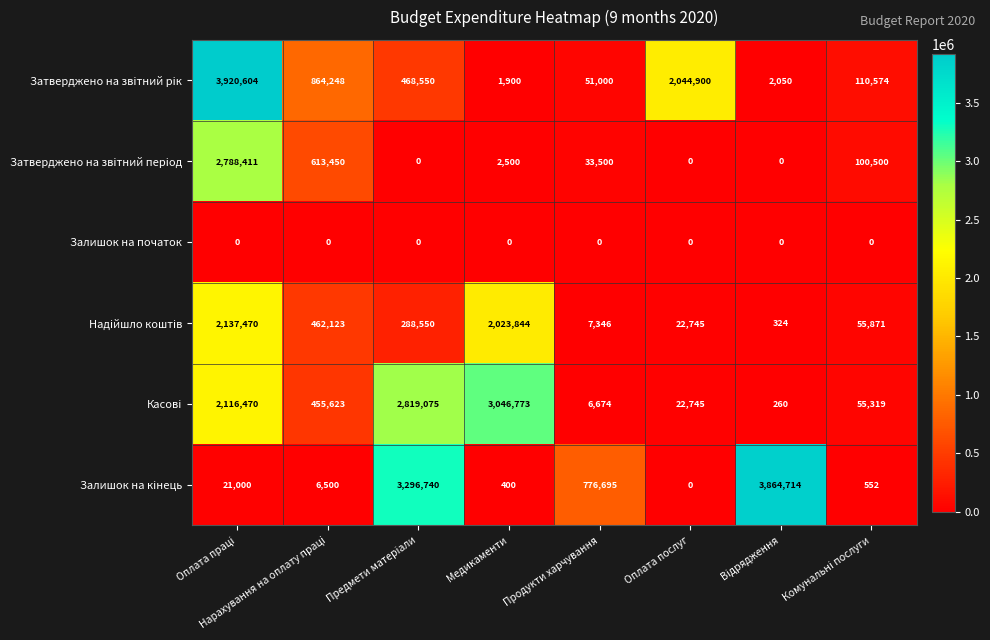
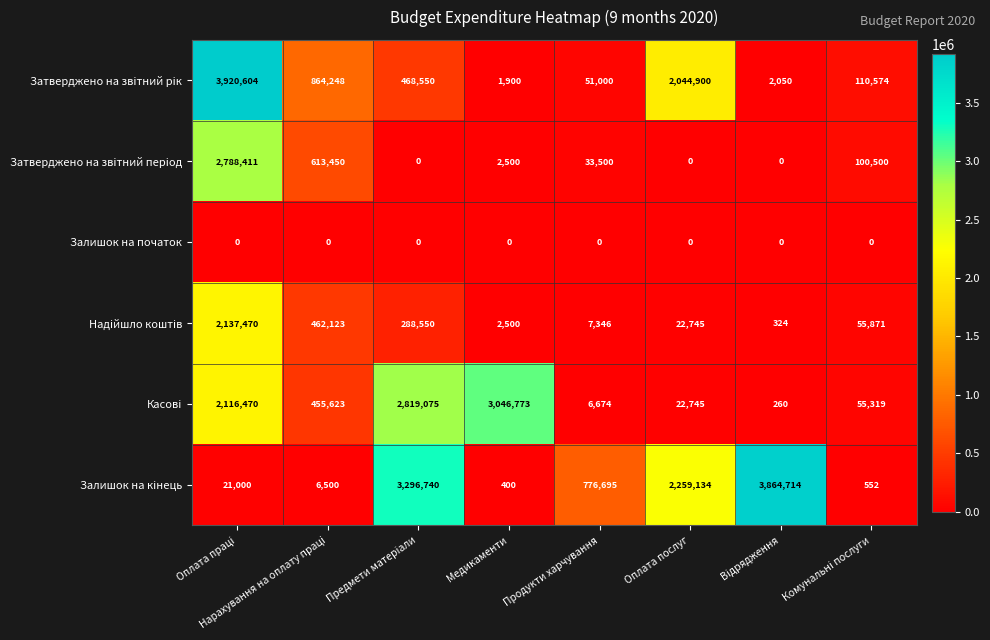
  {
    "Затверджено на звітний рік": {
      "Оплата праці": "3,920,604",
      "Нарахування на оплату праці": "864,248",
      "Предмети матеріали": "468,550",
      "Медикаменти": "1,900",
      "Продукти харчування": "51,000",
      "Оплата послуг": "2,044,900",
      "Відрядження": "2,050",
      "Комунальні послуги": "110,574"
    },
    "Затверджено на звітний період": {
      "Оплата праці": "2,788,411",
      "Нарахування на оплату праці": "613,450",
      "Предмети матеріали": "0",
      "Медикаменти": "2,500",
      "Продукти харчування": "33,500",
      "Оплата послуг": "0",
      "Відрядження": "0",
      "Комунальні послуги": "100,500"
    },
    "Залишок на початок": {
      "Оплата праці": "0",
      "Нарахування на оплату праці": "0",
      "Предмети матеріали": "0",
      "Медикаменти": "0",
      "Продукти харчування": "0",
      "Оплата послуг": "0",
      "Відрядження": "0",
      "Комунальні послуги": "0"
    },
    "Надійшло коштів": {
      "Оплата праці": "2,137,470",
      "Нарахування на оплату праці": "462,123",
      "Предмети матеріали": "288,550",
-     "Медикаменти": "2,023,844",
+     "Медикаменти": "2,500",
      "Продукти харчування": "7,346",
      "Оплата послуг": "22,745",
      "Відрядження": "324",
      "Комунальні послуги": "55,871"
    },
    "Касові": {
      "Оплата праці": "2,116,470",
      "Нарахування на оплату праці": "455,623",
      "Предмети матеріали": "2,819,075",
      "Медикаменти": "3,046,773",
      "Продукти харчування": "6,674",
      "Оплата послуг": "22,745",
      "Відрядження": "260",
      "Комунальні послуги": "55,319"
    },
    "Залишок на кінець": {
      "Оплата праці": "21,000",
      "Нарахування на оплату праці": "6,500",
      "Предмети матеріали": "3,296,740",
      "Медикаменти": "400",
      "Продукти харчування": "776,695",
-     "Оплата послуг": "0",
+     "Оплата послуг": "2,259,134",
      "Відрядження": "3,864,714",
      "Комунальні послуги": "552"
    }
  }
